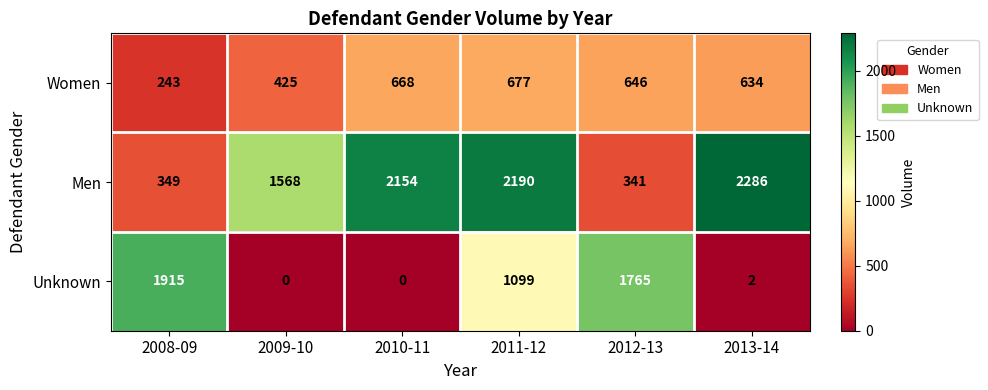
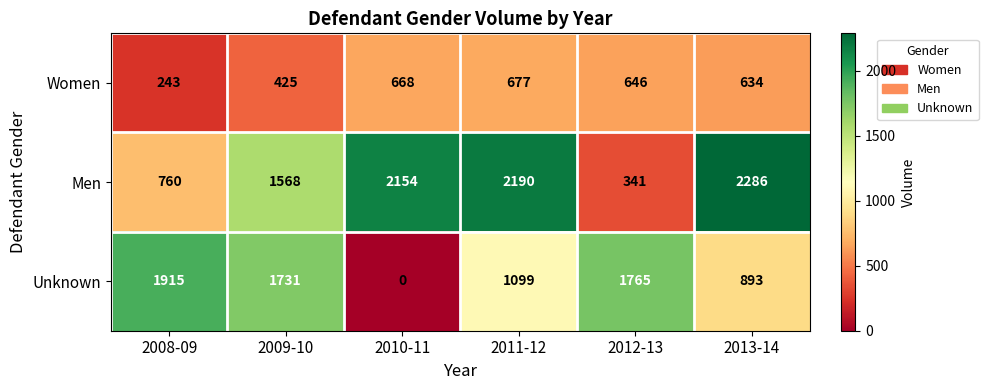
  {
    "Women": {
      "2008-09": 243,
      "2009-10": 425,
      "2010-11": 668,
      "2011-12": 677,
      "2012-13": 646,
      "2013-14": 634
    },
    "Men": {
-     "2008-09": 349,
+     "2008-09": 760,
      "2009-10": 1568,
      "2010-11": 2154,
      "2011-12": 2190,
      "2012-13": 341,
      "2013-14": 2286
    },
    "Unknown": {
      "2008-09": 1915,
-     "2009-10": 0,
+     "2009-10": 1731,
      "2010-11": 0,
      "2011-12": 1099,
      "2012-13": 1765,
-     "2013-14": 2
+     "2013-14": 893
    }
  }
